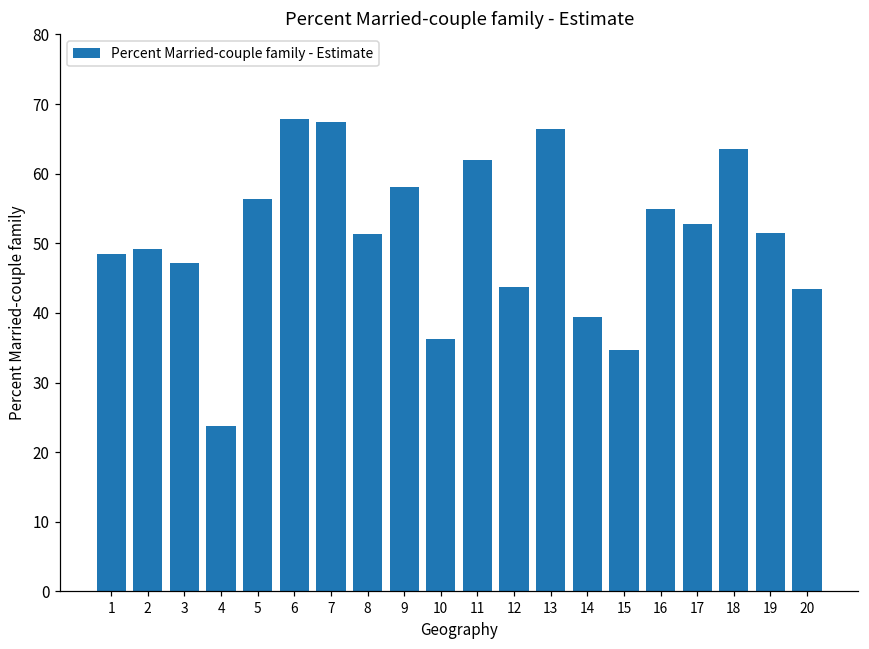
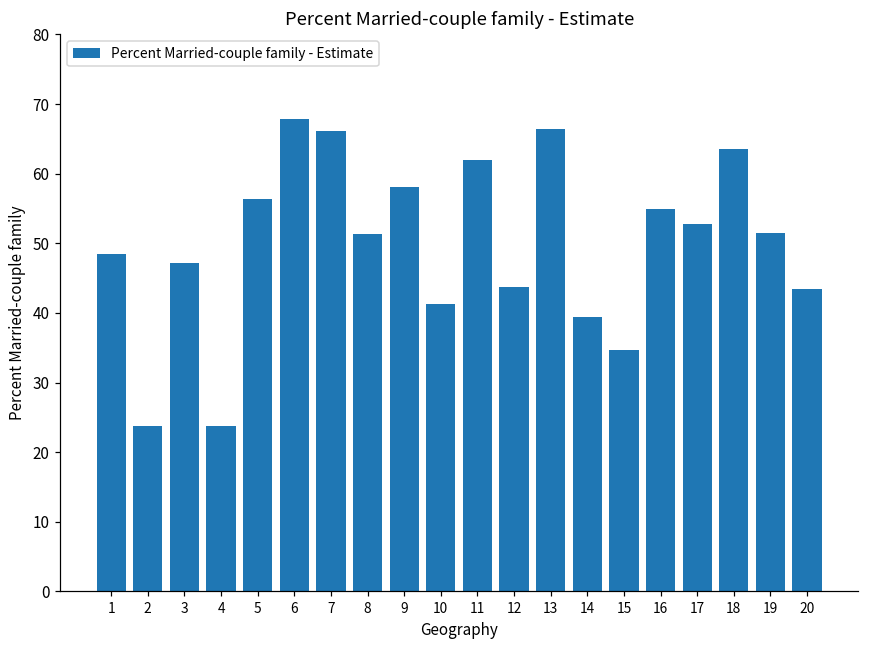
  {
    "1": 49,
-   "2": 49,
+   "2": 24,
    "3": 47,
    "4": 24,
    "5": 56,
    "6": 68,
-   "7": 67,
+   "7": 66,
    "8": 51,
    "9": 58,
-   "10": 36,
+   "10": 41,
    "11": 62,
    "12": 44,
    "13": 66,
    "14": 39,
    "15": 35,
    "16": 55,
    "17": 53,
    "18": 64,
    "19": 52,
    "20": 43
  }
